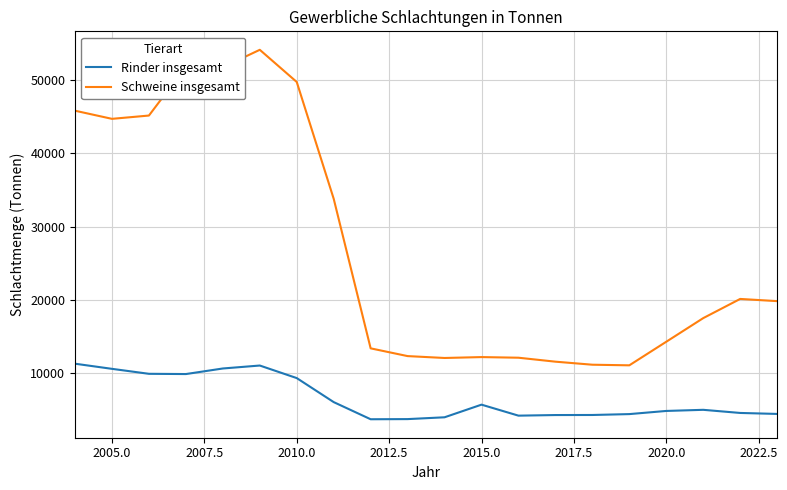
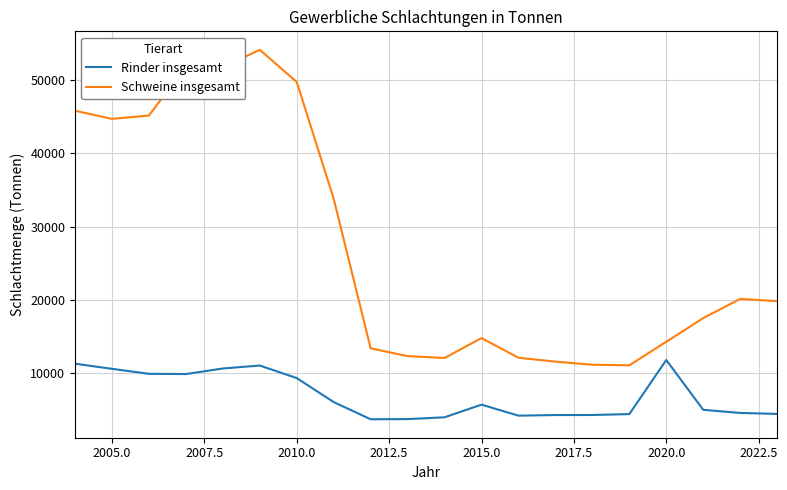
  {
    "Rinder insgesamt": {
      "2005.0": 11000,
      "2010.0": 9000,
      "2015.0": 6000,
-     "2020.0": 5000
+     "2020.0": 12000
    },
    "Schweine insgesamt": {
      "2005.0": 45000,
      "2010.0": 50000,
-     "2015.0": 12000,
+     "2015.0": 15000,
      "2020.0": 14000
    }
  }
